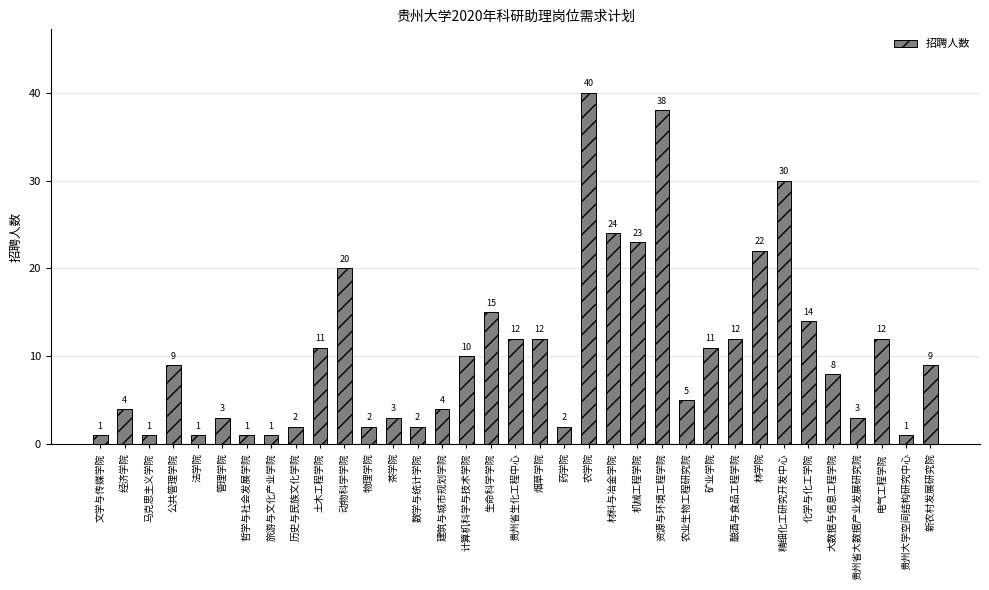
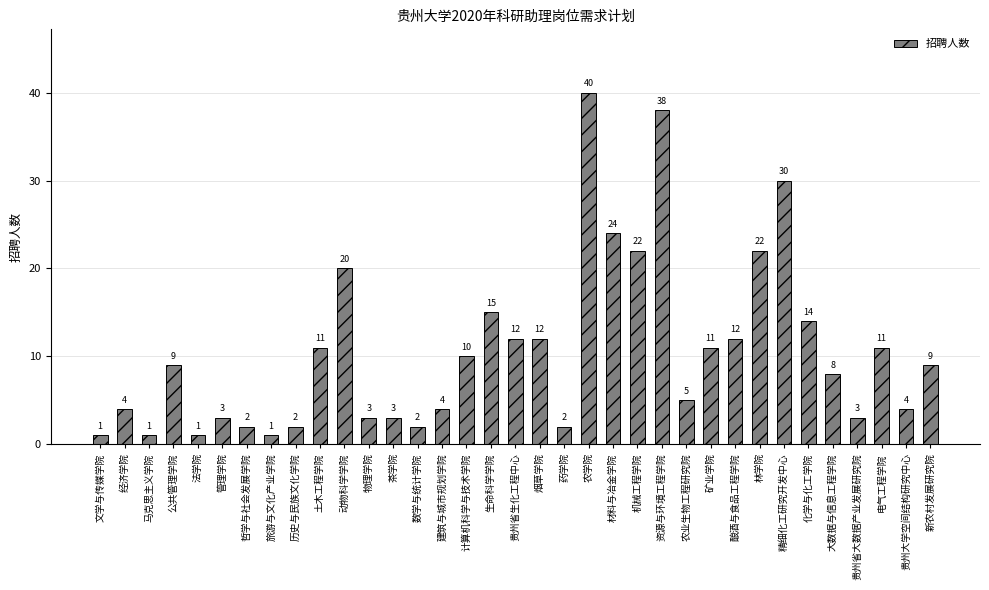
  {
    "文学与传媒学院": 1,
    "经济学院": 4,
    "马克思主义学院": 1,
    "公共管理学院": 9,
    "法学院": 1,
    "管理学院": 3,
-   "哲学与社会发展学院": 1,
+   "哲学与社会发展学院": 2,
    "旅游与文化产业学院": 1,
    "历史与民族文化学院": 2,
    "土木工程学院": 11,
    "动物科学学院": 20,
-   "物理学院": 2,
+   "物理学院": 3,
    "茶学院": 3,
    "数学与统计学院": 2,
    "建筑与城市规划学院": 4,
    "计算机科学与技术学院": 10,
    "生命科学学院": 15,
    "贵州省生化工程中心": 12,
    "烟草学院": 12,
    "药学院": 2,
    "农学院": 40,
    "材料与冶金学院": 24,
-   "机械工程学院": 23,
+   "机械工程学院": 22,
    "资源与环境工程学院": 38,
    "农业生物工程研究院": 5,
    "矿业学院": 11,
    "酿酒与食品工程学院": 12,
    "林学院": 22,
    "精细化工研究开发中心": 30,
    "化学与化工学院": 14,
    "大数据与信息工程学院": 8,
    "贵州省大数据产业发展研究院": 3,
-   "电气工程学院": 12,
-   "贵州大学空间结构研究中心": 1,
+   "电气工程学院": 11,
+   "贵州大学空间结构研究中心": 4,
    "新农村发展研究院": 9
  }
